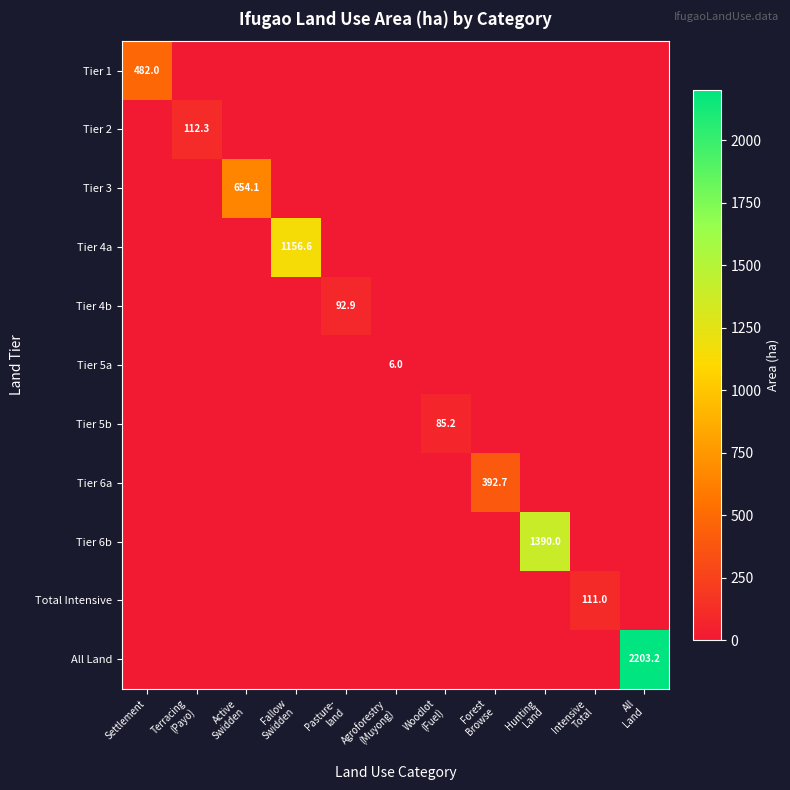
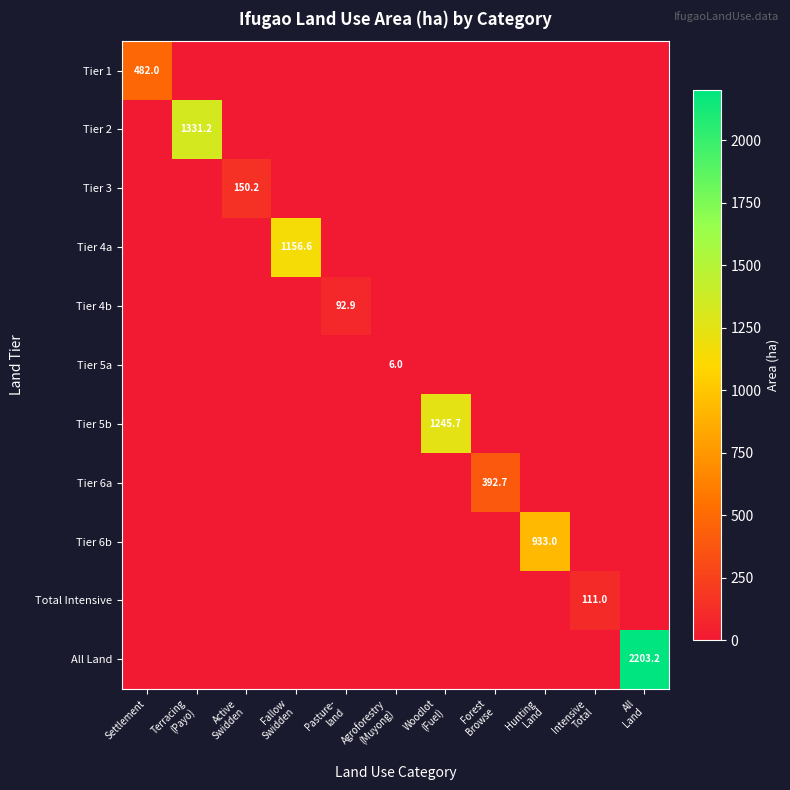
  {
    "Tier 1": {
      "Settlement": 482.0
    },
    "Tier 2": {
-     "Terracing (Payo)": 112.3
+     "Terracing (Payo)": 1331.2
    },
    "Tier 3": {
-     "Active Swidden": 654.1
+     "Active Swidden": 150.2
    },
    "Tier 4a": {
      "Fallow Swidden": 1156.6
    },
    "Tier 4b": {
      "Pasture- land": 92.9
    },
    "Tier 5a": {
      "Agroforestry (Muyong)": 6.0
    },
    "Tier 5b": {
-     "Woodlot (Fuel)": 85.2
+     "Woodlot (Fuel)": 1245.7
    },
    "Tier 6a": {
      "Forest Browse": 392.7
    },
    "Tier 6b": {
-     "Hunting Land": 1390.0
+     "Hunting Land": 933.0
    },
    "Total Intensive": {
      "Intensive Total": 111.0
    },
    "All Land": {
      "All Land": 2203.2
    }
  }
